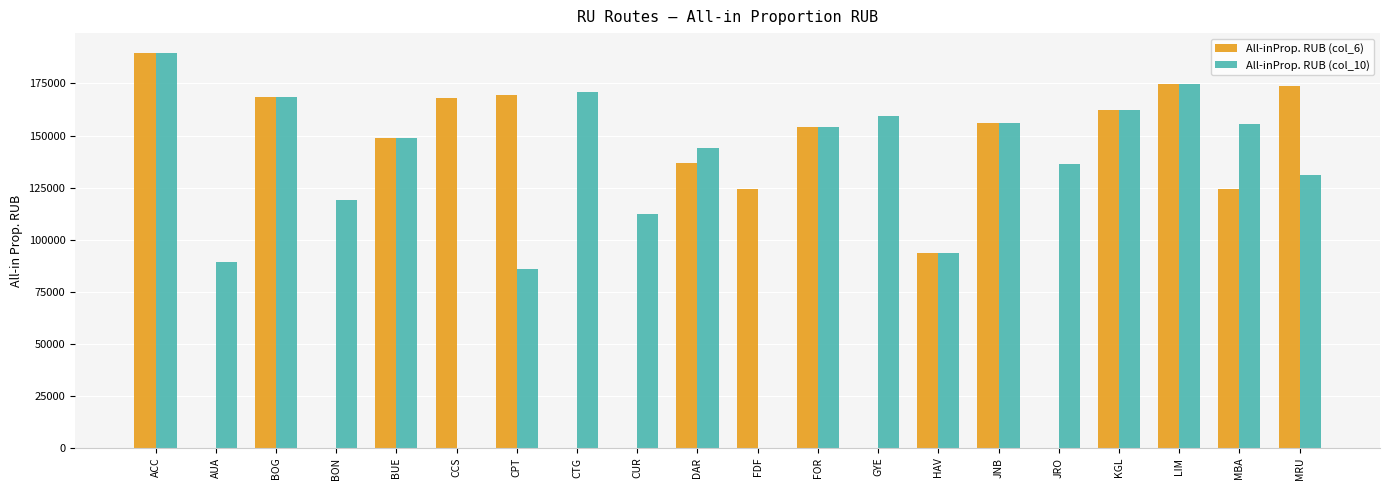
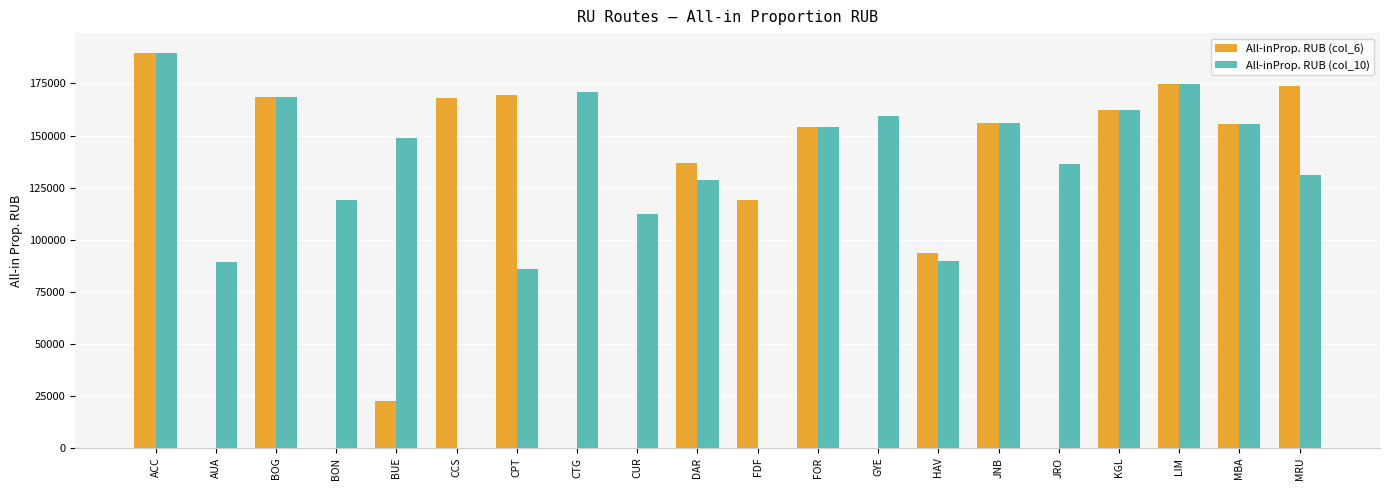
  {
    "All-inProp. RUB (col_6)": {
      "ACC": 190000,
      "AUA": 0,
      "BOG": 169000,
      "BON": 0,
-     "BUE": 149000,
+     "BUE": 22000,
      "CCS": 168000,
      "CPT": 170000,
      "CTG": 0,
      "CUR": 0,
      "DAR": 137000,
-     "FDF": 124000,
+     "FDF": 119000,
      "FOR": 154000,
      "GYE": 0,
      "HAV": 94000,
      "JNB": 156000,
      "JRO": 0,
      "KGL": 162000,
      "LIM": 175000,
-     "MBA": 125000,
+     "MBA": 155000,
      "MRU": 174000
    },
    "All-inProp. RUB (col_10)": {
      "ACC": 190000,
      "AUA": 89000,
      "BOG": 169000,
      "BON": 119000,
      "BUE": 149000,
      "CCS": 0,
      "CPT": 86000,
      "CTG": 171000,
      "CUR": 112000,
-     "DAR": 144000,
+     "DAR": 129000,
      "FDF": 0,
      "FOR": 154000,
      "GYE": 160000,
-     "HAV": 94000,
+     "HAV": 90000,
      "JNB": 156000,
      "JRO": 136000,
      "KGL": 162000,
      "LIM": 175000,
      "MBA": 155000,
      "MRU": 131000
    }
  }
